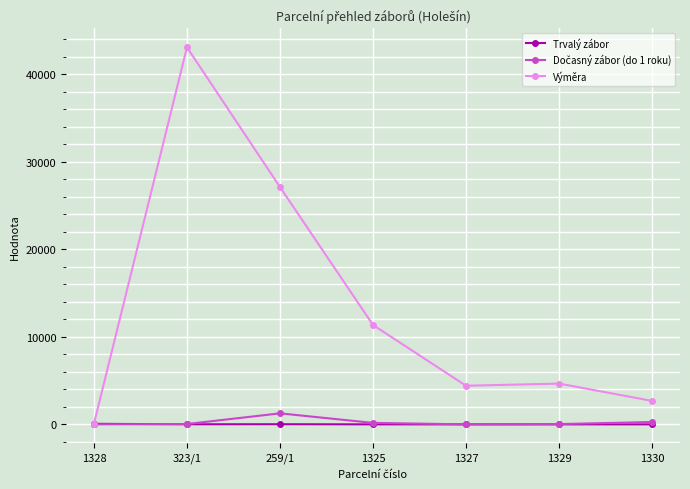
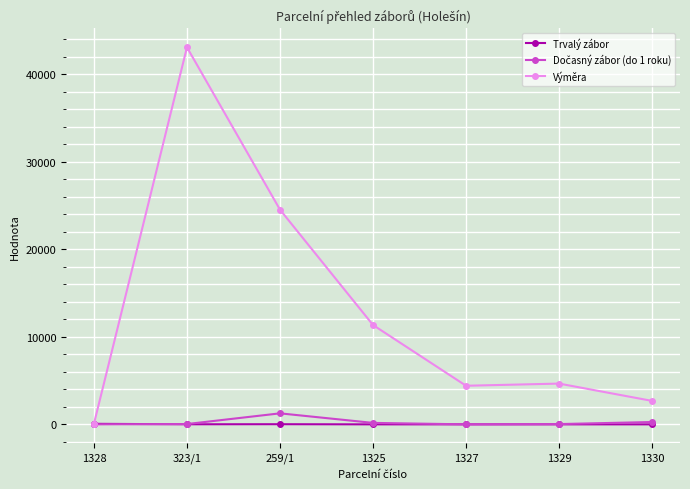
  {
    "Trvalý zábor": {
      "259/1": 0
    },
    "Dočasný zábor (do 1 roku)": {
      "259/1": 1000
    },
    "Výměra": {
      "323/1": 43000,
-     "259/1": 27000,
+     "259/1": 25000,
      "1325": 11000,
      "1327": 4000,
      "1329": 5000,
      "1330": 3000
    }
  }
